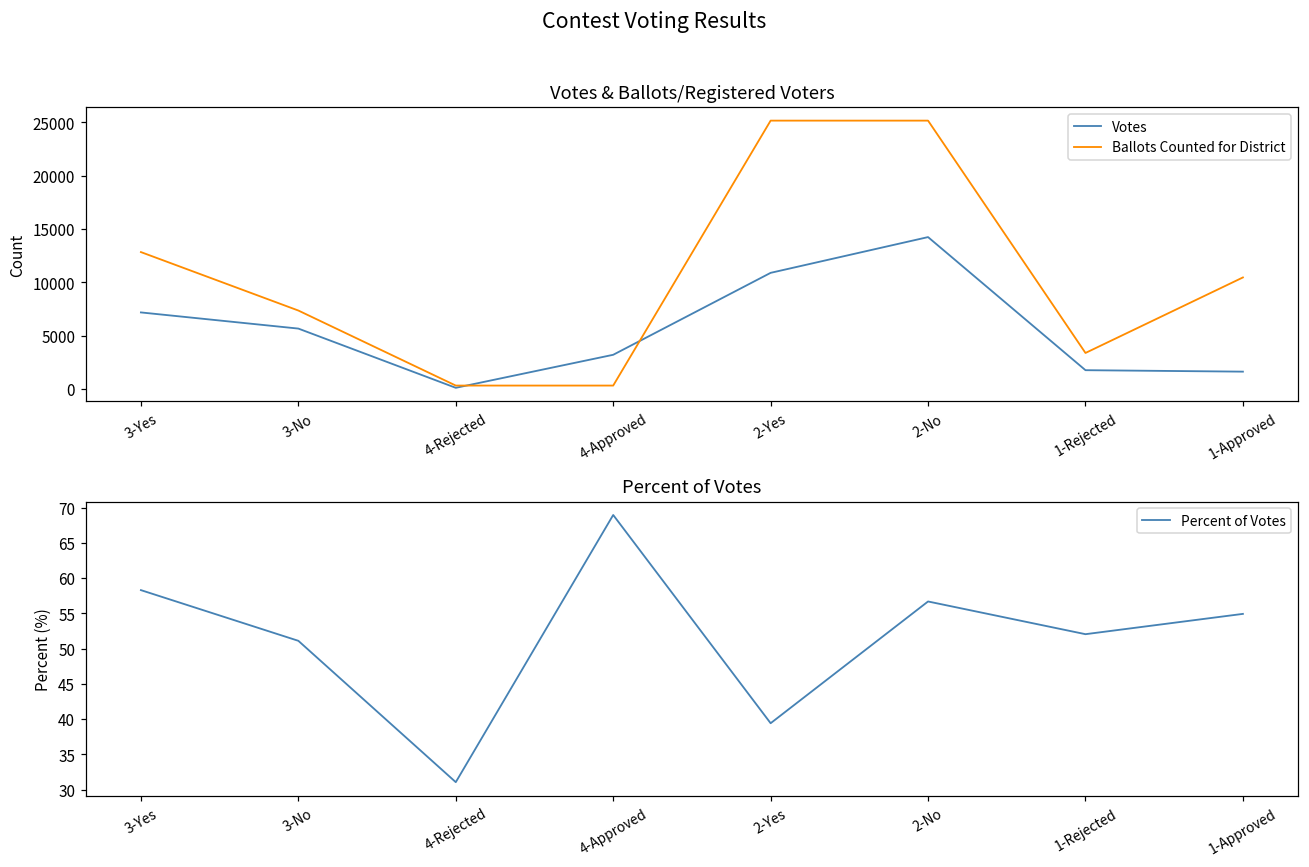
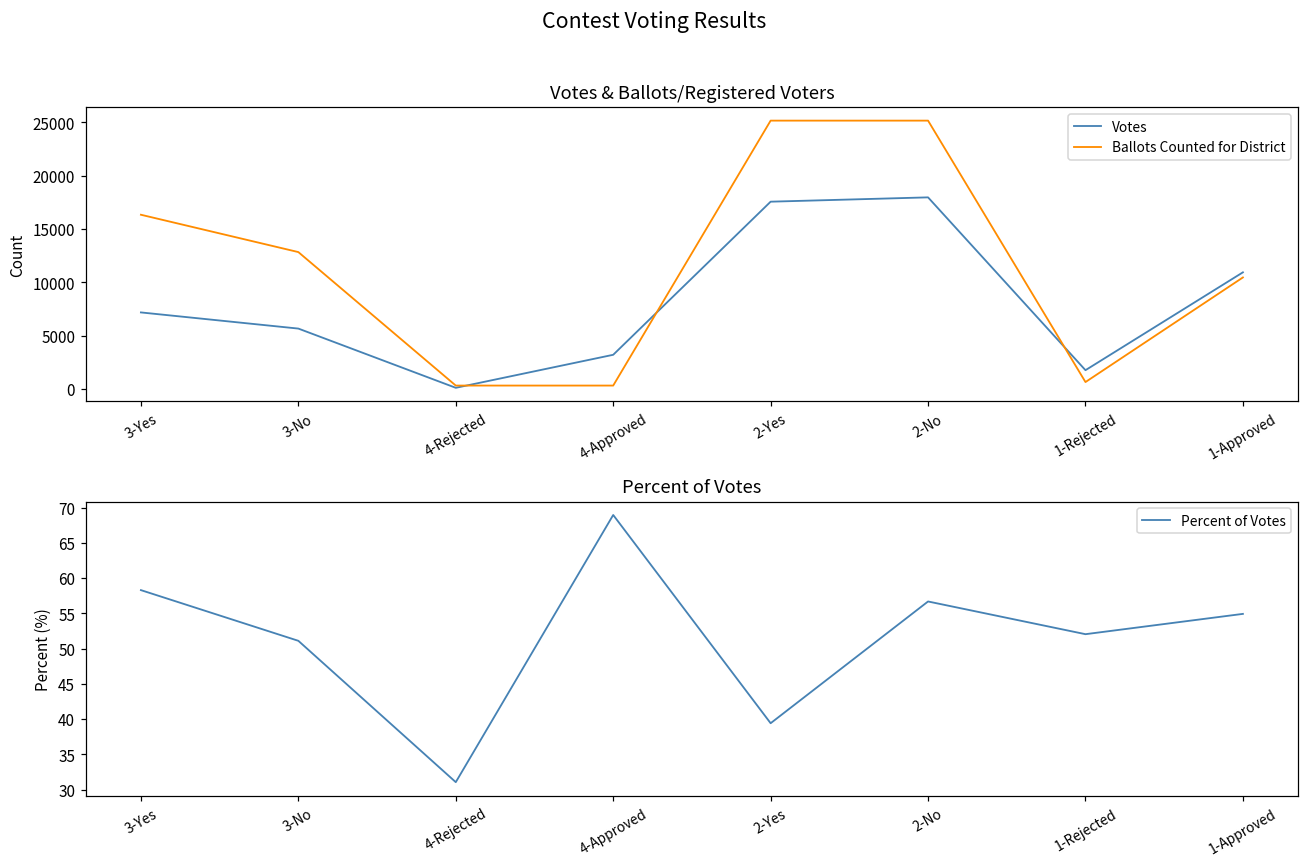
  {
    "Votes & Ballots/Registered Voters": {
      "Votes": {
        "3-Yes": 7000,
        "3-No": 6000,
        "4-Approved": 3000,
-       "2-Yes": 11000,
-       "2-No": 14000,
+       "2-Yes": 18000,
+       "2-No": 18000,
        "1-Rejected": 2000,
-       "1-Approved": 2000
+       "1-Approved": 11000
      },
      "Ballots Counted for District": {
-       "3-Yes": 13000,
-       "3-No": 7000,
+       "3-Yes": 16000,
+       "3-No": 13000,
        "4-Approved": 0,
        "2-Yes": 25000,
        "2-No": 25000,
-       "1-Rejected": 3000,
+       "1-Rejected": 1000,
        "1-Approved": 10000
      }
    },
    "Percent of Votes": {
      "3-Yes": 58,
      "3-No": 51,
      "4-Rejected": 31,
      "4-Approved": 69,
      "2-Yes": 39,
      "2-No": 57,
      "1-Rejected": 52,
      "1-Approved": 55
    }
  }
